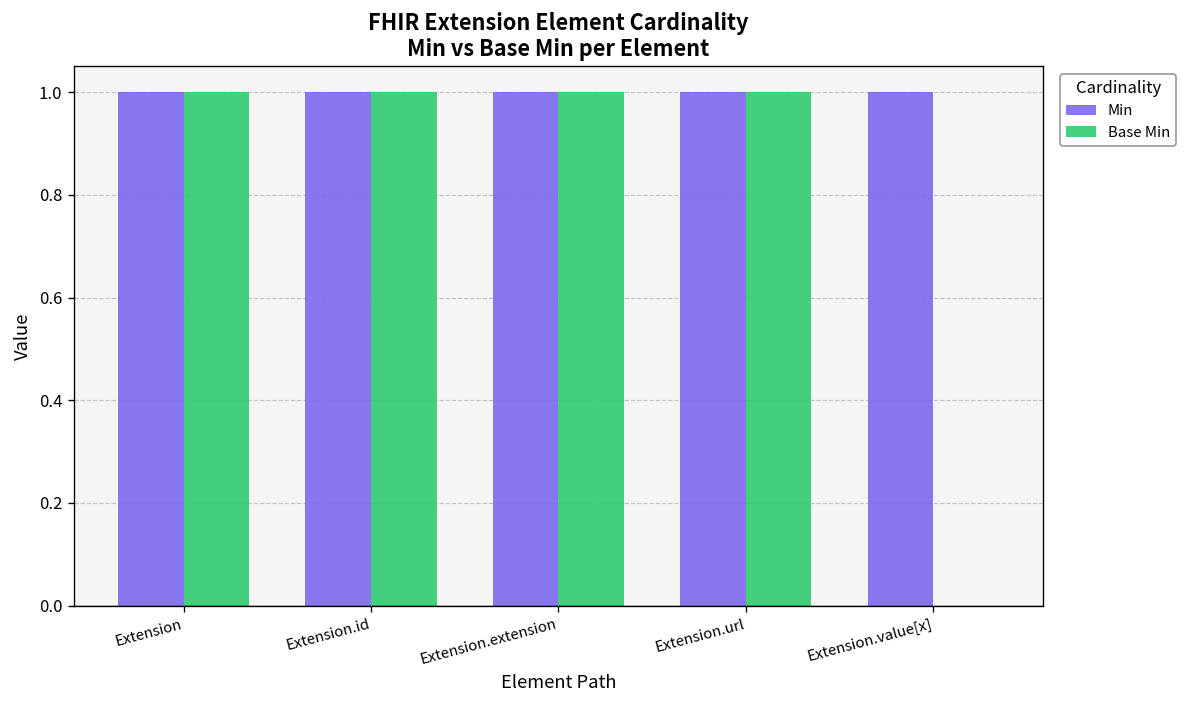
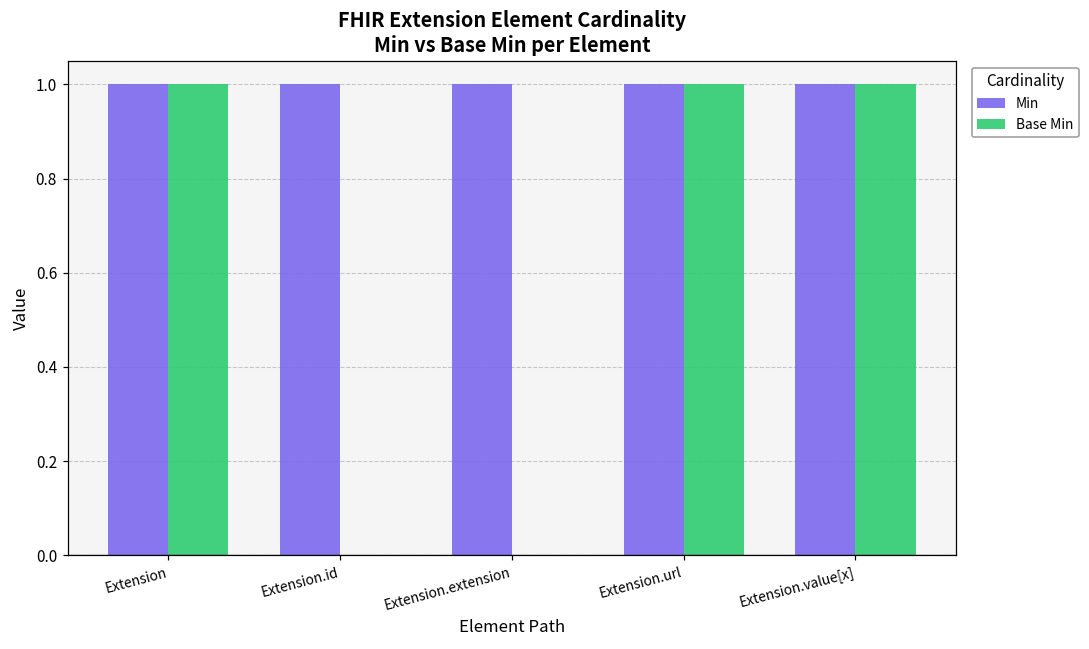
  {
    "Min": {
      "Extension": 1,
      "Extension.id": 1,
      "Extension.extension": 1,
      "Extension.url": 1,
      "Extension.value[x]": 1
    },
    "Base Min": {
      "Extension": 1,
-     "Extension.id": 1,
-     "Extension.extension": 1,
+     "Extension.id": 0,
+     "Extension.extension": 0,
      "Extension.url": 1,
-     "Extension.value[x]": 0
+     "Extension.value[x]": 1
    }
  }
